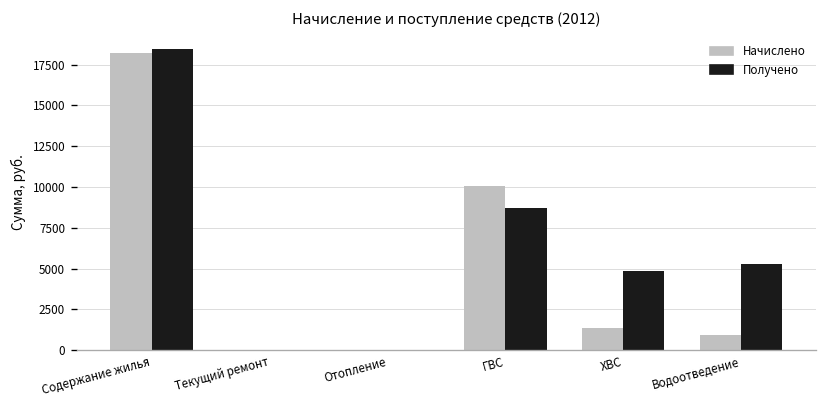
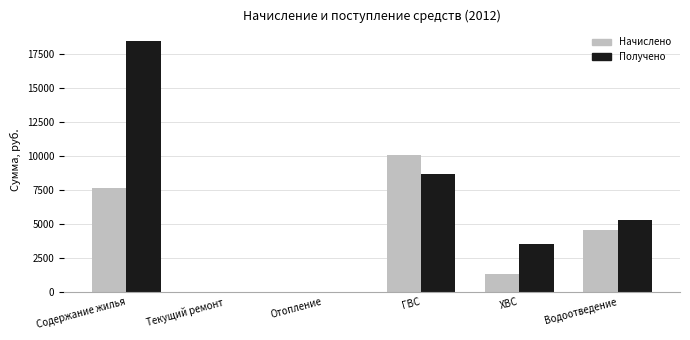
  {
    "Начислено": {
-     "Содержание жилья": 18200,
+     "Содержание жилья": 7600,
      "Текущий ремонт": 0,
      "Отопление": 0,
      "ГВС": 10000,
      "ХВС": 1300,
-     "Водоотведение": 900
+     "Водоотведение": 4600
    },
    "Получено": {
      "Содержание жилья": 18400,
      "Текущий ремонт": 0,
      "Отопление": 0,
      "ГВС": 8700,
-     "ХВС": 4900,
+     "ХВС": 3500,
      "Водоотведение": 5300
    }
  }
